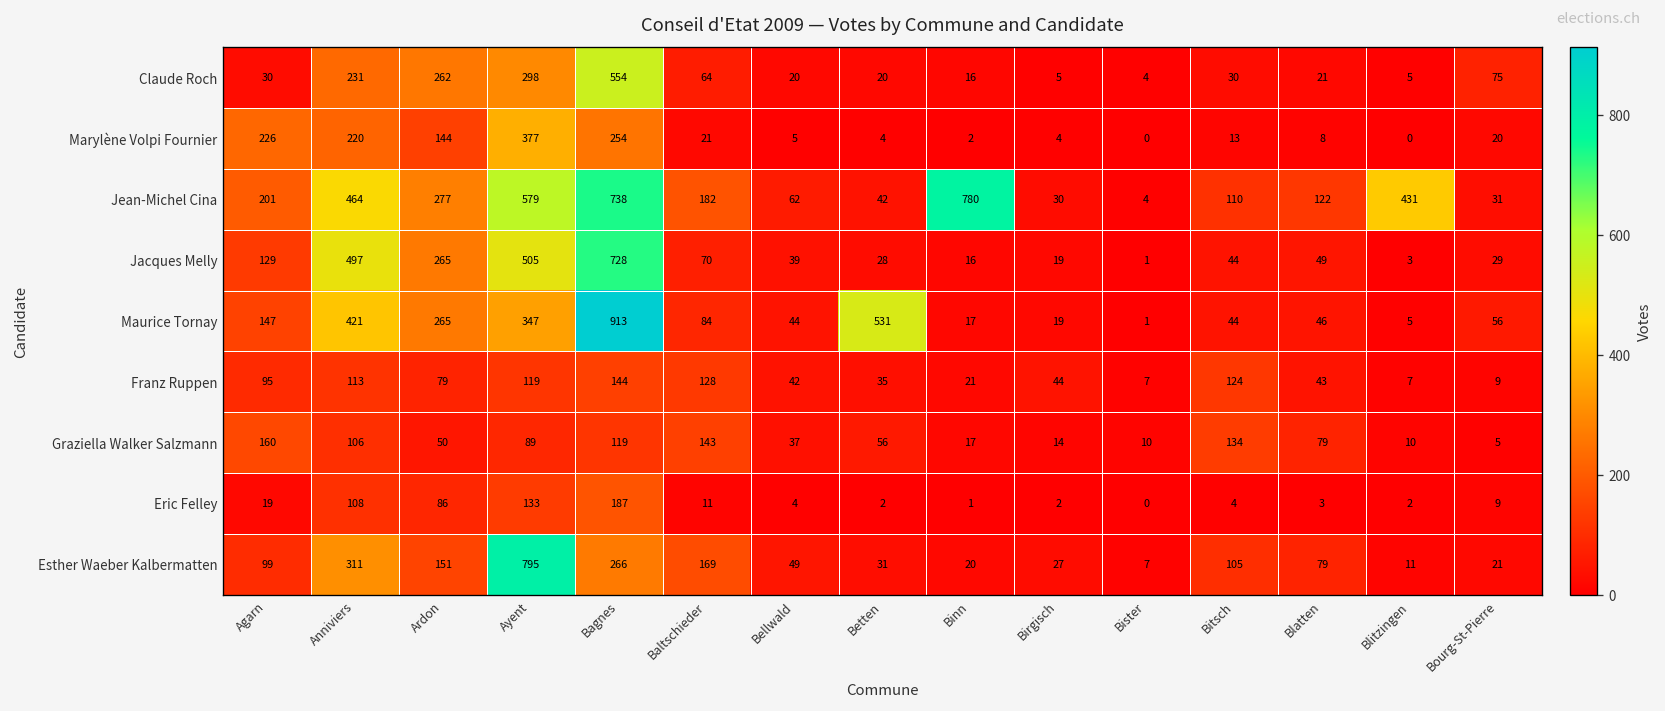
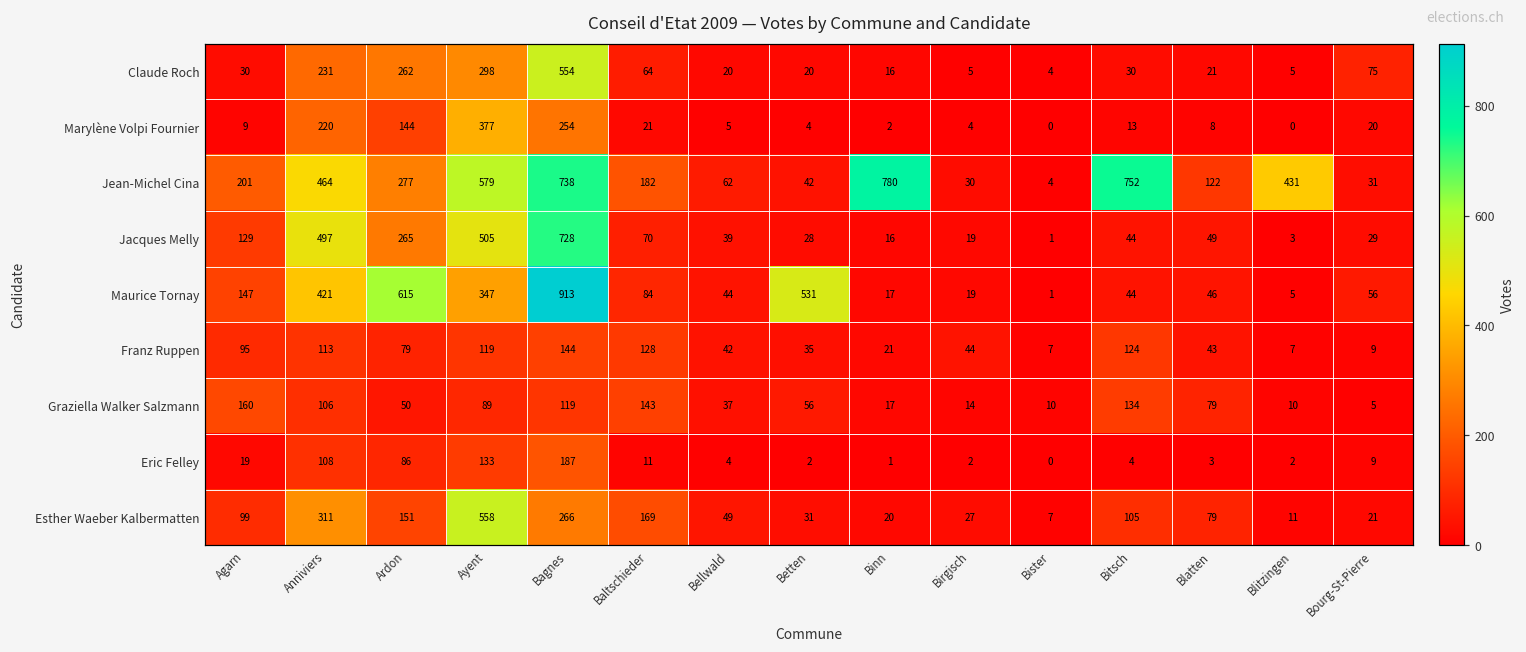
  {
    "Claude Roch": {
      "Agarn": 30,
      "Anniviers": 231,
      "Ardon": 262,
      "Ayent": 298,
      "Bagnes": 554,
      "Baltschieder": 64,
      "Bellwald": 20,
      "Betten": 20,
      "Binn": 16,
      "Birgisch": 5,
      "Bister": 4,
      "Bitsch": 30,
      "Blatten": 21,
      "Blitzingen": 5,
      "Bourg-St-Pierre": 75
    },
    "Marylène Volpi Fournier": {
-     "Agarn": 226,
+     "Agarn": 9,
      "Anniviers": 220,
      "Ardon": 144,
      "Ayent": 377,
      "Bagnes": 254,
      "Baltschieder": 21,
      "Bellwald": 5,
      "Betten": 4,
      "Binn": 2,
      "Birgisch": 4,
      "Bister": 0,
      "Bitsch": 13,
      "Blatten": 8,
      "Blitzingen": 0,
      "Bourg-St-Pierre": 20
    },
    "Jean-Michel Cina": {
      "Agarn": 201,
      "Anniviers": 464,
      "Ardon": 277,
      "Ayent": 579,
      "Bagnes": 738,
      "Baltschieder": 182,
      "Bellwald": 62,
      "Betten": 42,
      "Binn": 780,
      "Birgisch": 30,
      "Bister": 4,
-     "Bitsch": 110,
+     "Bitsch": 752,
      "Blatten": 122,
      "Blitzingen": 431,
      "Bourg-St-Pierre": 31
    },
    "Jacques Melly": {
      "Agarn": 129,
      "Anniviers": 497,
      "Ardon": 265,
      "Ayent": 505,
      "Bagnes": 728,
      "Baltschieder": 70,
      "Bellwald": 39,
      "Betten": 28,
      "Binn": 16,
      "Birgisch": 19,
      "Bister": 1,
      "Bitsch": 44,
      "Blatten": 49,
      "Blitzingen": 3,
      "Bourg-St-Pierre": 29
    },
    "Maurice Tornay": {
      "Agarn": 147,
      "Anniviers": 421,
-     "Ardon": 265,
+     "Ardon": 615,
      "Ayent": 347,
      "Bagnes": 913,
      "Baltschieder": 84,
      "Bellwald": 44,
      "Betten": 531,
      "Binn": 17,
      "Birgisch": 19,
      "Bister": 1,
      "Bitsch": 44,
      "Blatten": 46,
      "Blitzingen": 5,
      "Bourg-St-Pierre": 56
    },
    "Franz Ruppen": {
      "Agarn": 95,
      "Anniviers": 113,
      "Ardon": 79,
      "Ayent": 119,
      "Bagnes": 144,
      "Baltschieder": 128,
      "Bellwald": 42,
      "Betten": 35,
      "Binn": 21,
      "Birgisch": 44,
      "Bister": 7,
      "Bitsch": 124,
      "Blatten": 43,
      "Blitzingen": 7,
      "Bourg-St-Pierre": 9
    },
    "Graziella Walker Salzmann": {
      "Agarn": 160,
      "Anniviers": 106,
      "Ardon": 50,
      "Ayent": 89,
      "Bagnes": 119,
      "Baltschieder": 143,
      "Bellwald": 37,
      "Betten": 56,
      "Binn": 17,
      "Birgisch": 14,
      "Bister": 10,
      "Bitsch": 134,
      "Blatten": 79,
      "Blitzingen": 10,
      "Bourg-St-Pierre": 5
    },
    "Eric Felley": {
      "Agarn": 19,
      "Anniviers": 108,
      "Ardon": 86,
      "Ayent": 133,
      "Bagnes": 187,
      "Baltschieder": 11,
      "Bellwald": 4,
      "Betten": 2,
      "Binn": 1,
      "Birgisch": 2,
      "Bister": 0,
      "Bitsch": 4,
      "Blatten": 3,
      "Blitzingen": 2,
      "Bourg-St-Pierre": 9
    },
    "Esther Waeber Kalbermatten": {
      "Agarn": 99,
      "Anniviers": 311,
      "Ardon": 151,
-     "Ayent": 795,
+     "Ayent": 558,
      "Bagnes": 266,
      "Baltschieder": 169,
      "Bellwald": 49,
      "Betten": 31,
      "Binn": 20,
      "Birgisch": 27,
      "Bister": 7,
      "Bitsch": 105,
      "Blatten": 79,
      "Blitzingen": 11,
      "Bourg-St-Pierre": 21
    }
  }
